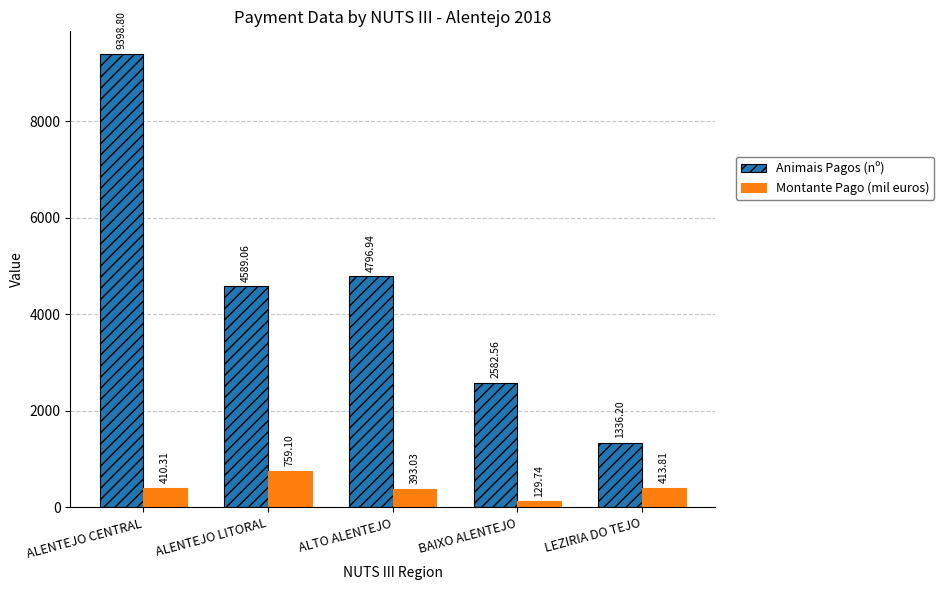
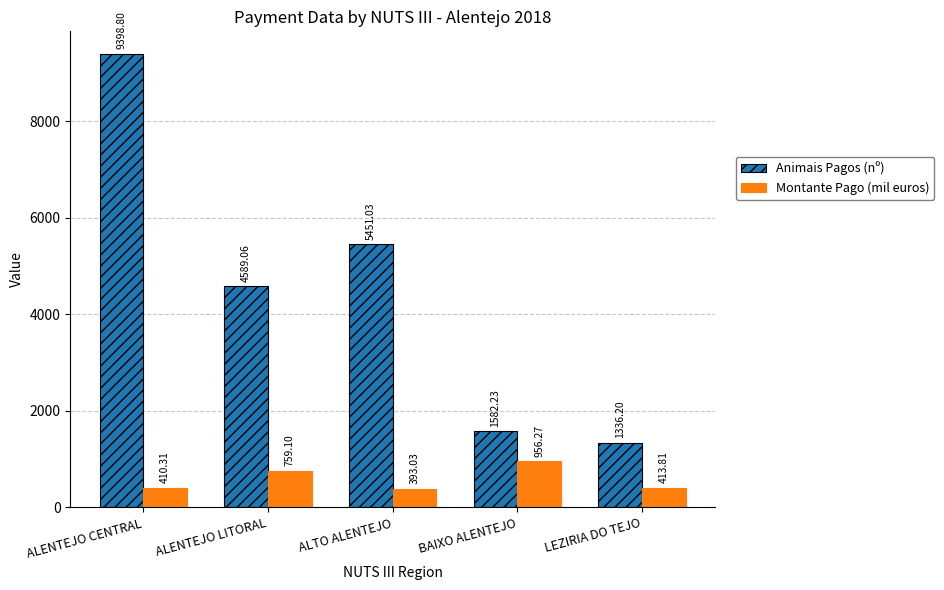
  {
    "Animais Pagos (nº)": {
      "ALENTEJO CENTRAL": 9398.80,
      "ALENTEJO LITORAL": 4589.06,
-     "ALTO ALENTEJO": 4796.94,
-     "BAIXO ALENTEJO": 2582.56,
+     "ALTO ALENTEJO": 5451.03,
+     "BAIXO ALENTEJO": 1582.23,
      "LEZIRIA DO TEJO": 1336.20
    },
    "Montante Pago (mil euros)": {
      "ALENTEJO CENTRAL": 410.31,
      "ALENTEJO LITORAL": 759.10,
      "ALTO ALENTEJO": 393.03,
-     "BAIXO ALENTEJO": 129.74,
+     "BAIXO ALENTEJO": 956.27,
      "LEZIRIA DO TEJO": 413.81
    }
  }
